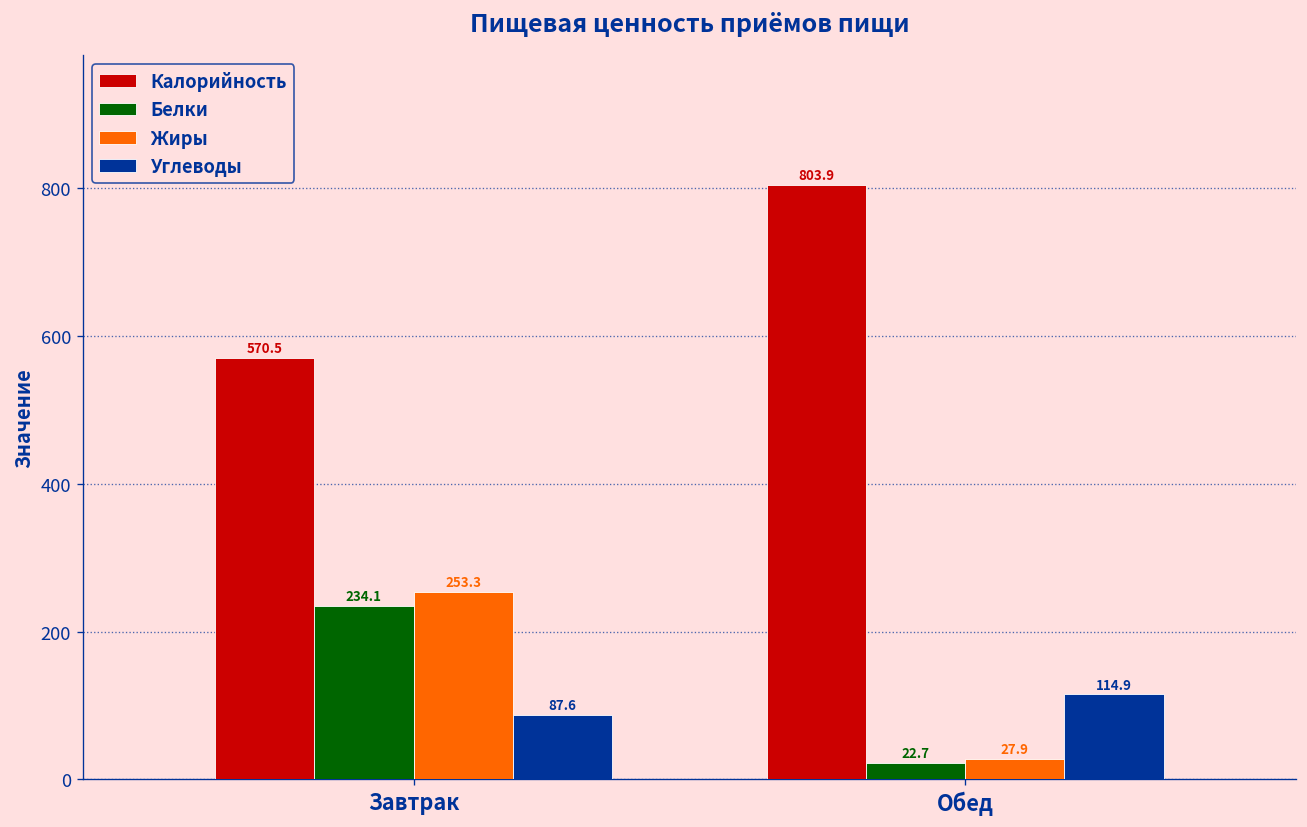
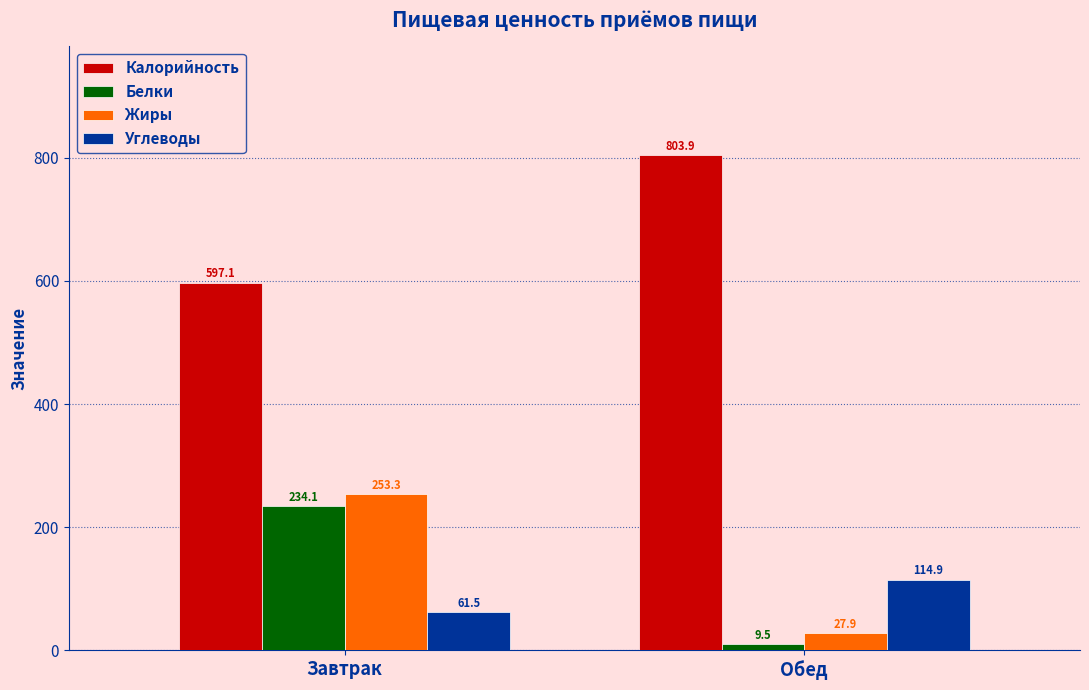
  {
    "Калорийность": {
-     "Завтрак": 570.5,
+     "Завтрак": 597.1,
      "Обед": 803.9
    },
    "Белки": {
      "Завтрак": 234.1,
-     "Обед": 22.7
+     "Обед": 9.5
    },
    "Жиры": {
      "Завтрак": 253.3,
      "Обед": 27.9
    },
    "Углеводы": {
-     "Завтрак": 87.6,
+     "Завтрак": 61.5,
      "Обед": 114.9
    }
  }
